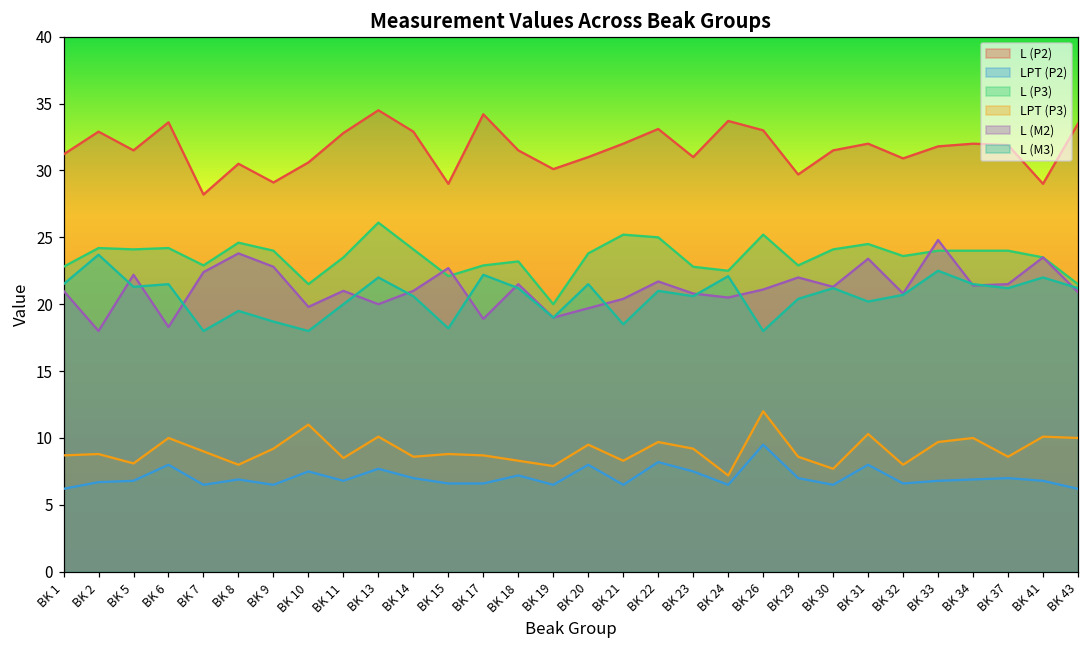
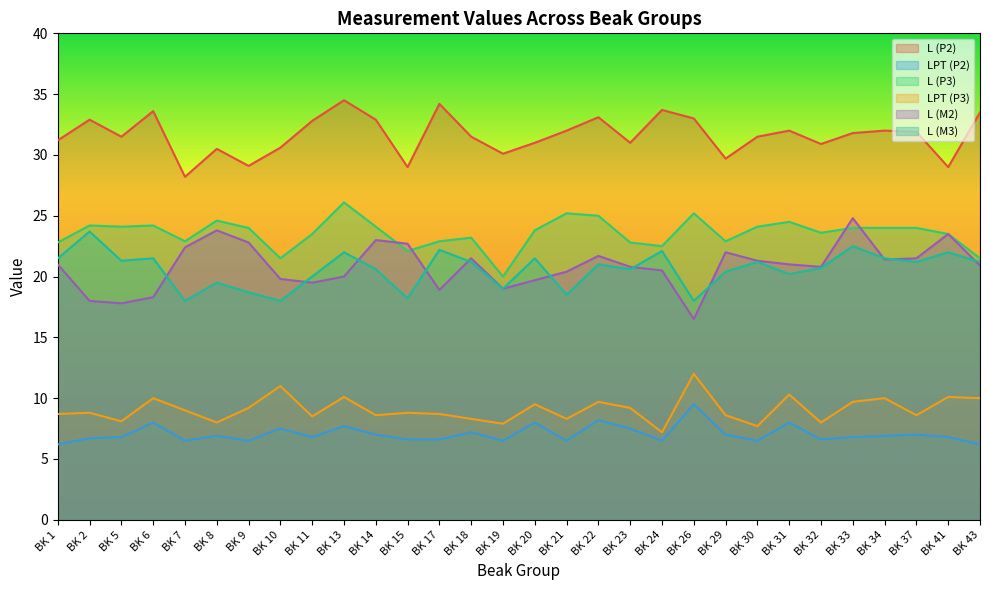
  {
    "L (M2)": {
      "BK 1": 21.0,
      "BK 2": 18.0,
-     "BK 5": 22.2,
+     "BK 5": 17.8,
      "BK 6": 18.3,
      "BK 7": 22.4,
      "BK 8": 23.8,
      "BK 9": 22.8,
      "BK 10": 19.8,
-     "BK 11": 21.0,
+     "BK 11": 19.5,
      "BK 13": 20.0,
-     "BK 14": 21,
+     "BK 14": 23,
      "BK 15": 22.7,
      "BK 17": 18.9,
      "BK 18": 21.5,
      "BK 20": 19.7,
      "BK 21": 20.4,
      "BK 22": 21.7,
      "BK 24": 20.5,
-     "BK 26": 21.1,
+     "BK 26": 16.5,
      "BK 29": 22.0,
-     "BK 31": 23.4,
+     "BK 31": 21.0,
      "BK 33": 24.8,
      "BK 37": 21.5,
      "BK 43": 20.9
    }
  }
